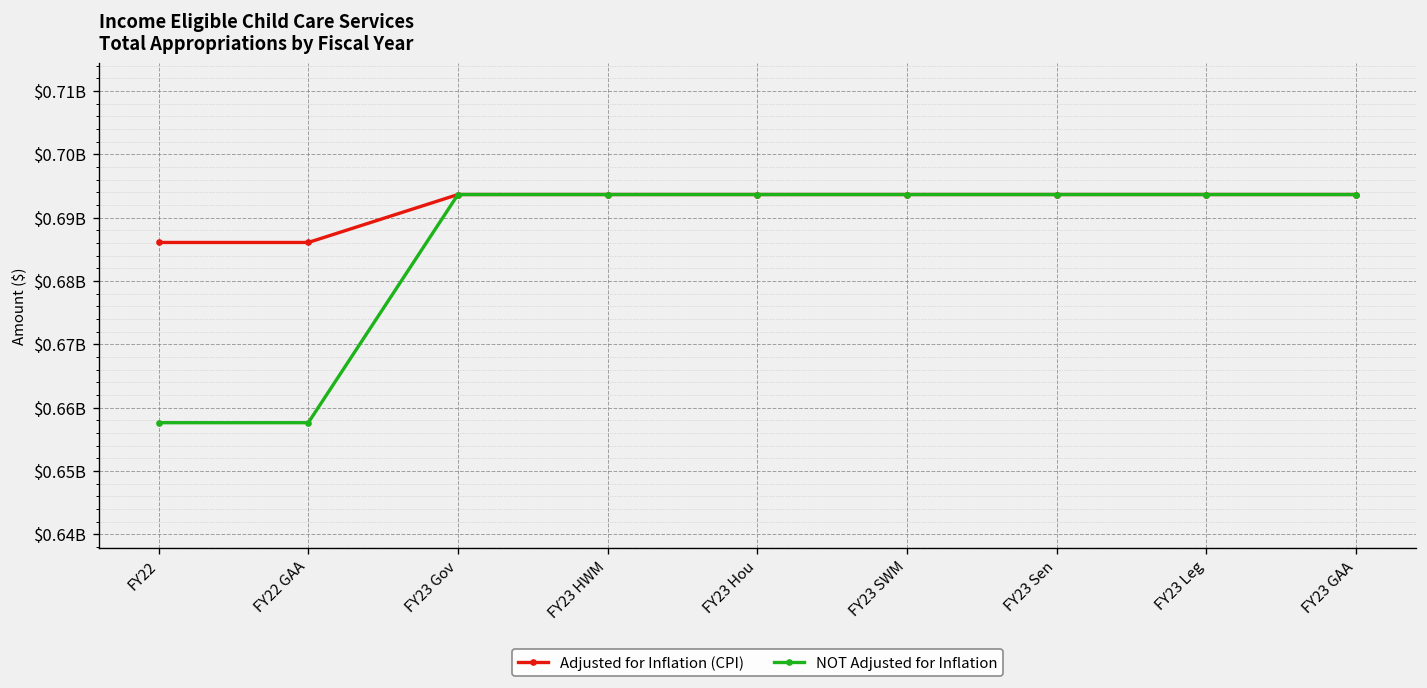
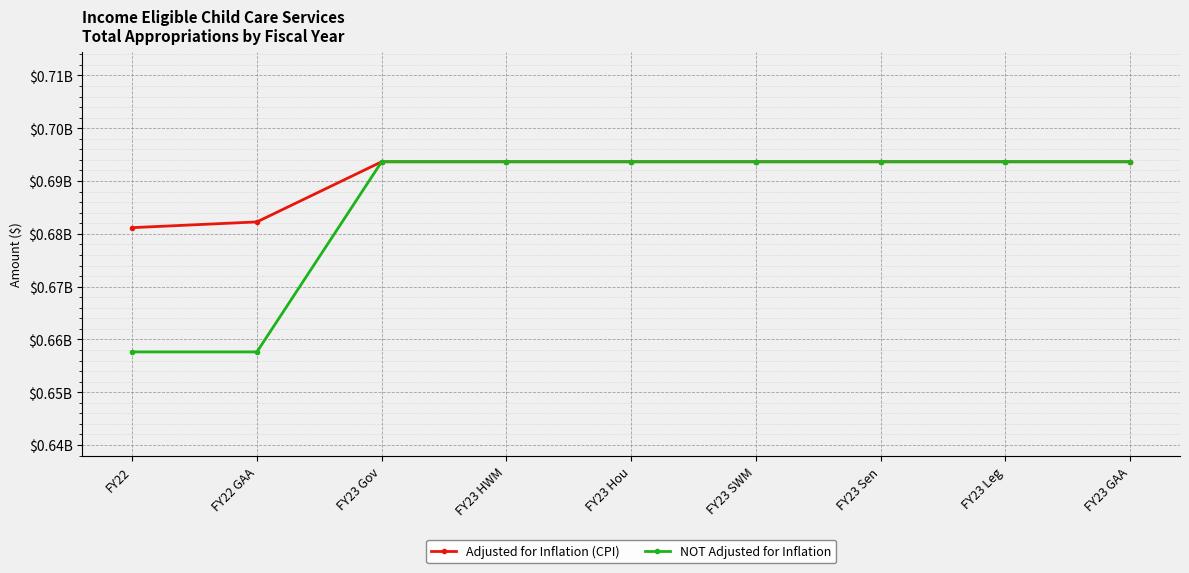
  {
    "Adjusted for Inflation (CPI)": {
-     "FY22": "$686000000",
-     "FY22 GAA": "$686000000"
+     "FY22": "$681000000",
+     "FY22 GAA": "$682000000"
    },
    "NOT Adjusted for Inflation": {
      "FY22": "$658000000",
      "FY22 GAA": "$658000000"
    }
  }
